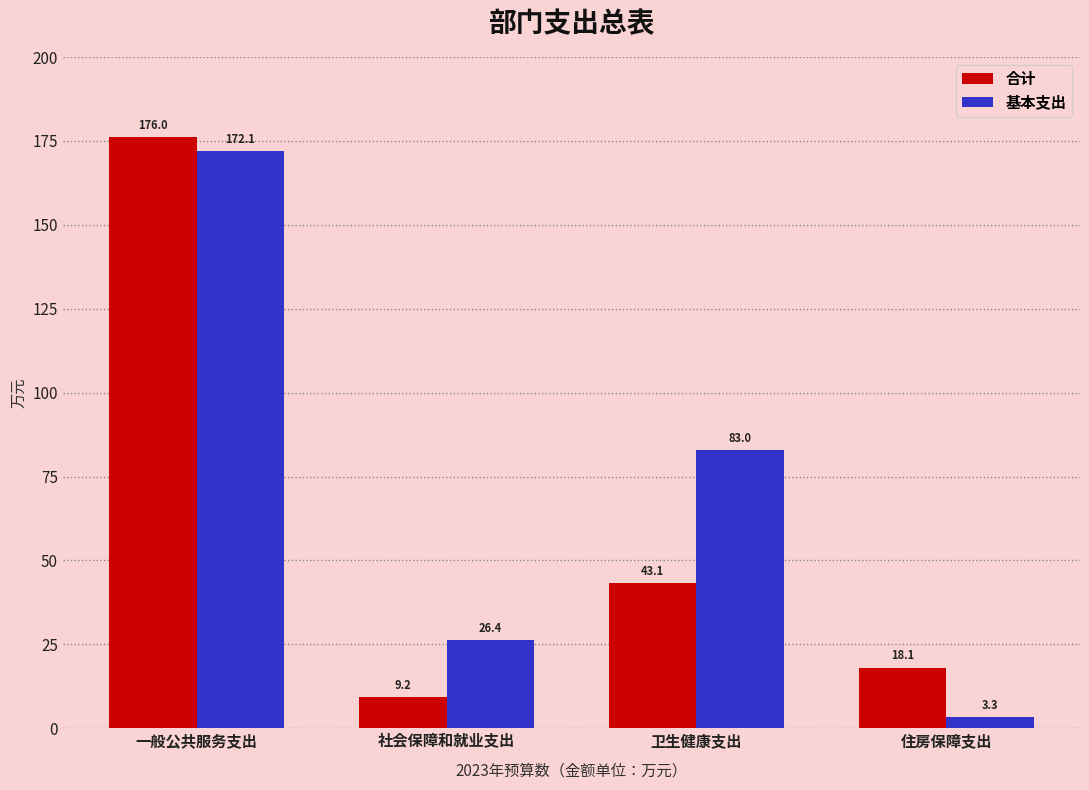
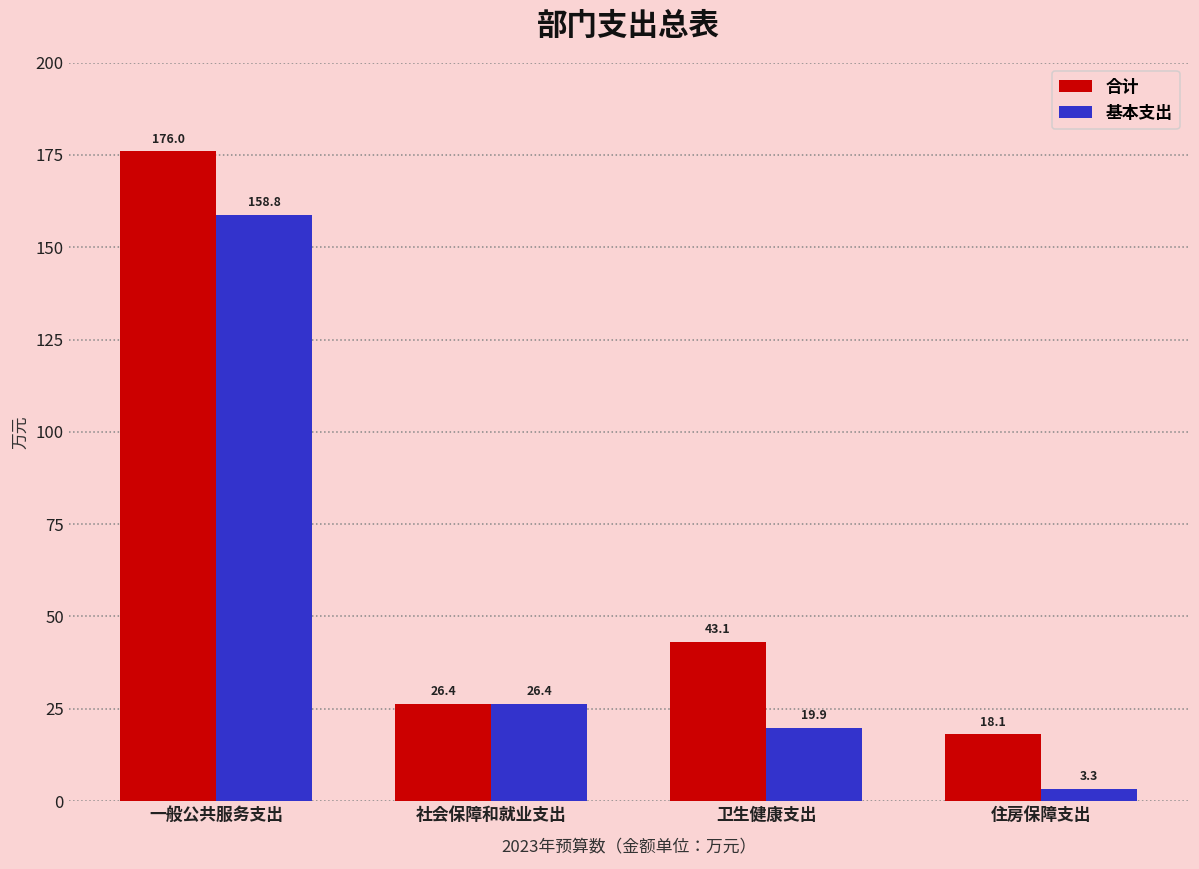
  {
    "合计": {
      "一般公共服务支出": 176.0,
-     "社会保障和就业支出": 9.2,
+     "社会保障和就业支出": 26.4,
      "卫生健康支出": 43.1,
      "住房保障支出": 18.1
    },
    "基本支出": {
-     "一般公共服务支出": 172.1,
+     "一般公共服务支出": 158.8,
      "社会保障和就业支出": 26.4,
-     "卫生健康支出": 83.0,
+     "卫生健康支出": 19.9,
      "住房保障支出": 3.3
    }
  }
